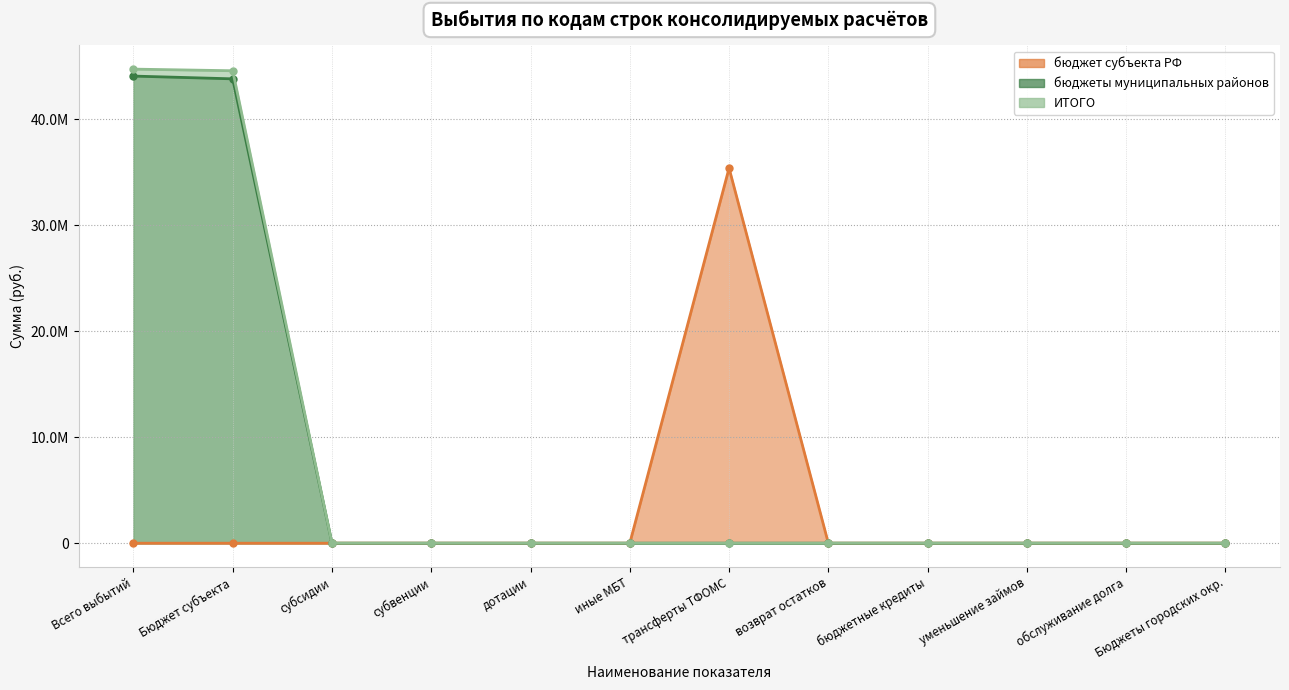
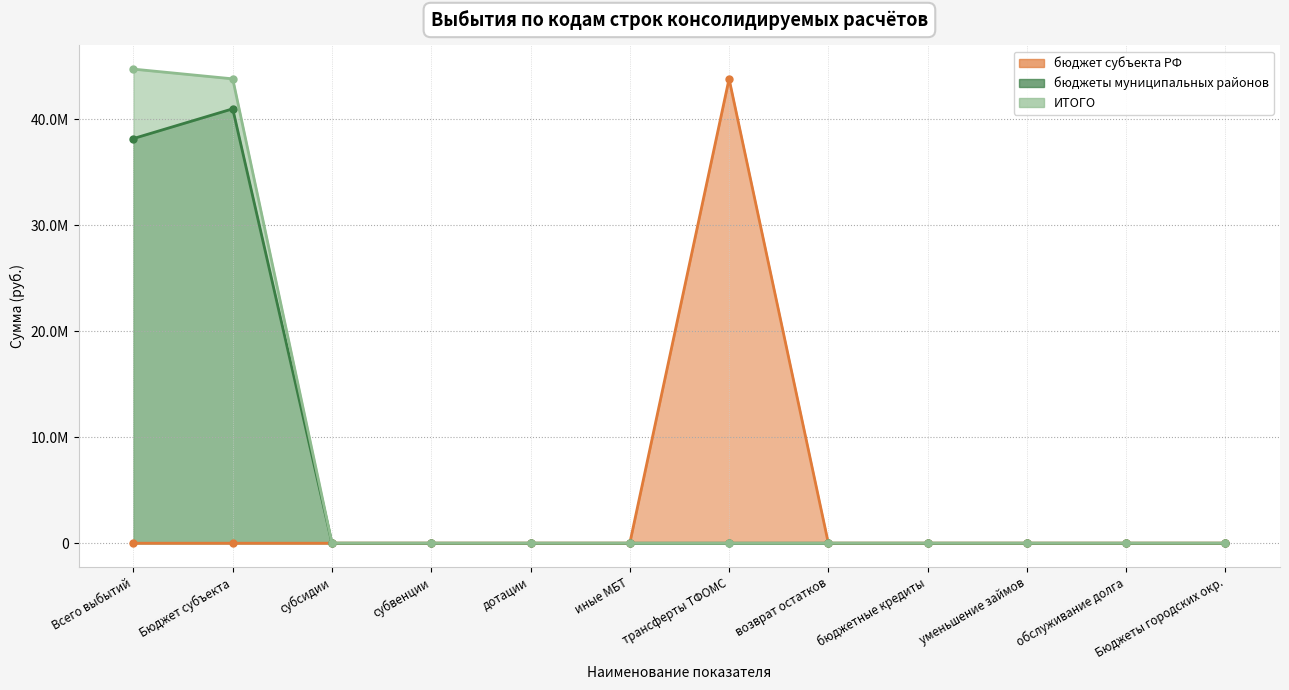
  {
    "бюджет субъекта РФ": {
      "Всего выбытий": 0,
      "Бюджет субъекта": 0,
-     "трансферты ТФОМС": 35400000
+     "трансферты ТФОМС": 43800000
    },
    "бюджеты муниципальных районов": {
-     "Всего выбытий": 44100000,
-     "Бюджет субъекта": 43800000
+     "Всего выбытий": 38200000,
+     "Бюджет субъекта": 41000000
    },
    "ИТОГО": {
      "Всего выбытий": 44800000,
-     "Бюджет субъекта": 44600000
+     "Бюджет субъекта": 43800000
    }
  }
